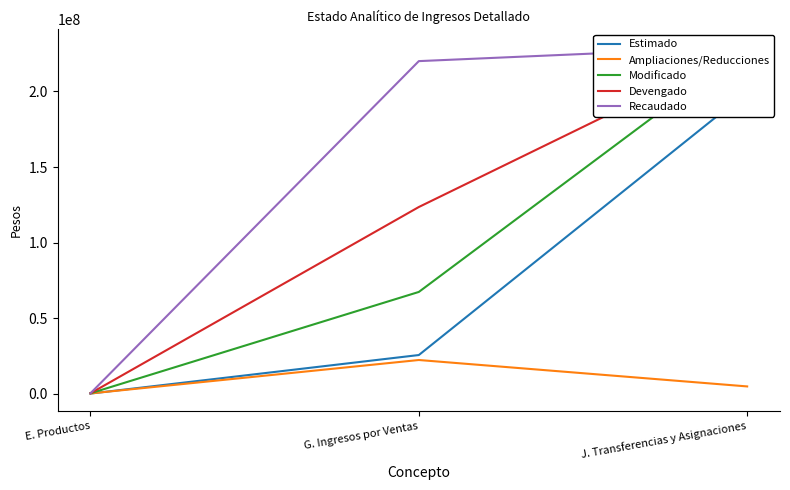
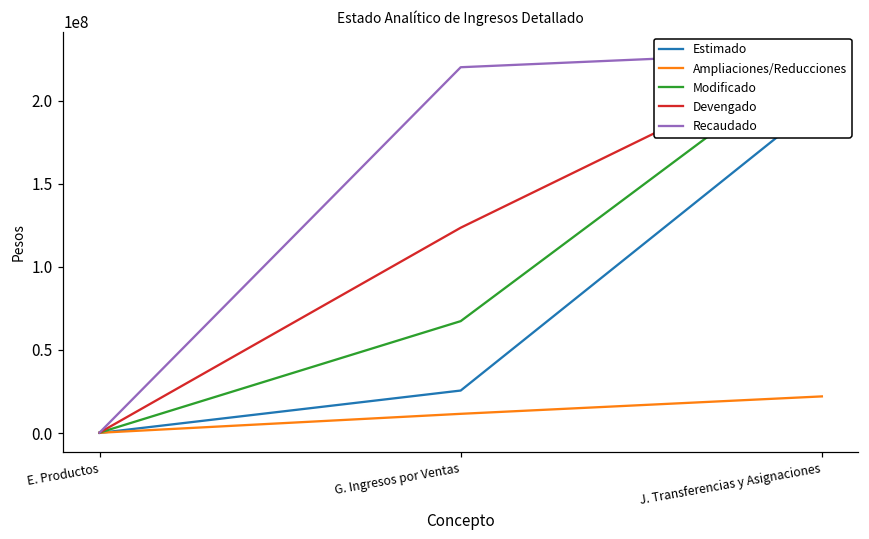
  {
    "Estimado": {
      "G. Ingresos por Ventas": 26000000
    },
    "Ampliaciones/Reducciones": {
-     "G. Ingresos por Ventas": 22000000,
-     "J. Transferencias y Asignaciones": 5000000
+     "G. Ingresos por Ventas": 12000000,
+     "J. Transferencias y Asignaciones": 22000000
    },
    "Modificado": {
      "G. Ingresos por Ventas": 67000000
    },
    "Devengado": {
      "G. Ingresos por Ventas": 124000000
    },
    "Recaudado": {
      "G. Ingresos por Ventas": 220000000
    }
  }
